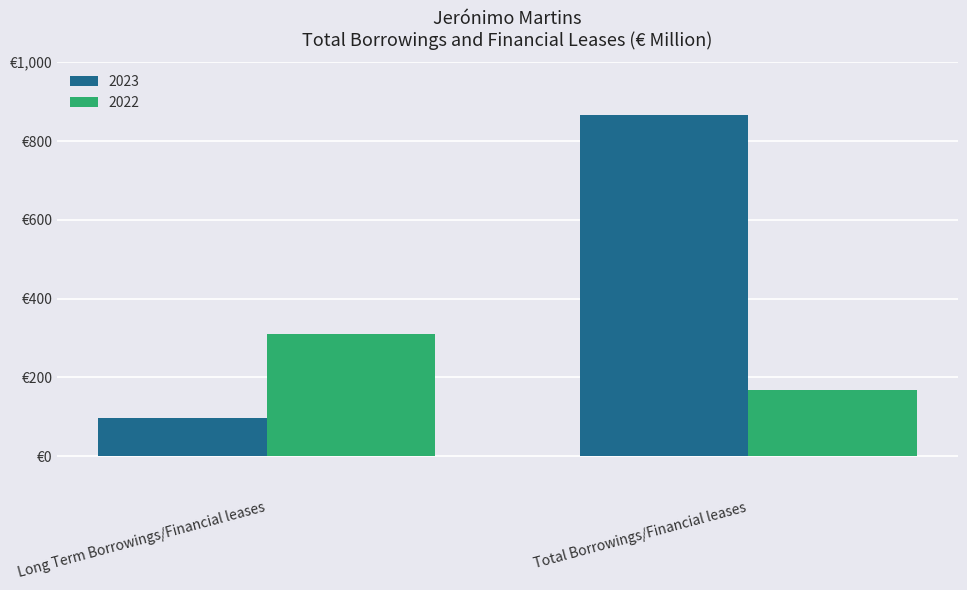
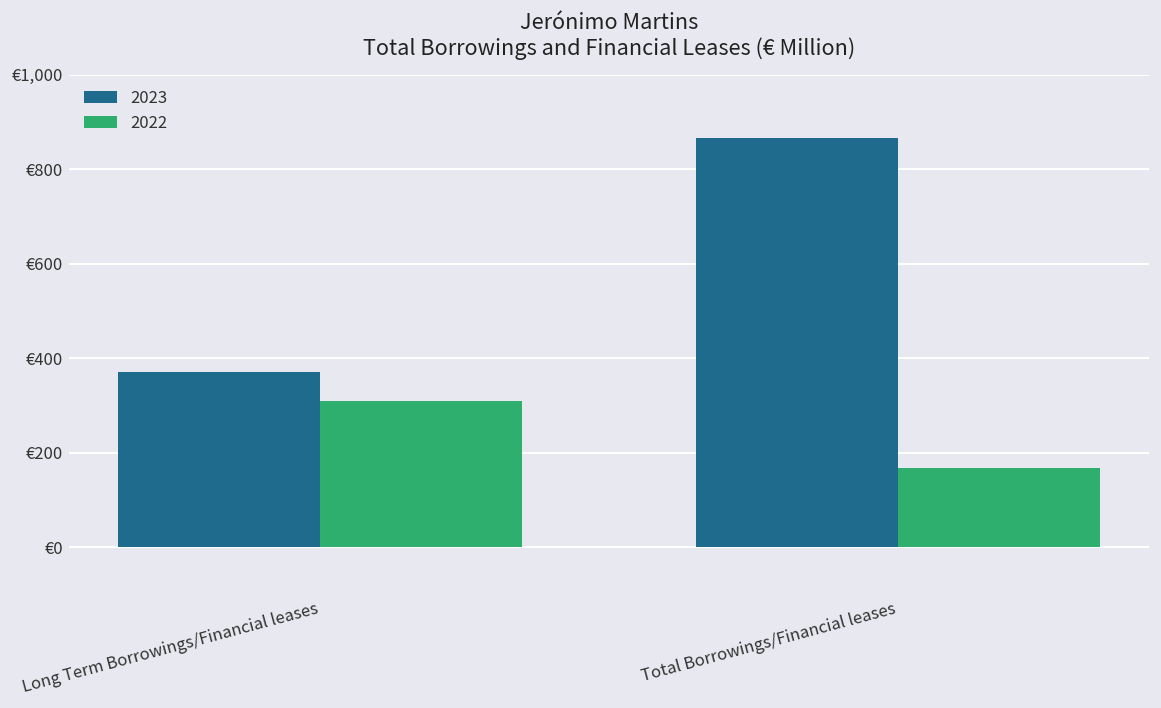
  {
    "2023": {
-     "Long Term Borrowings/Financial leases": "€100",
+     "Long Term Borrowings/Financial leases": "€370",
      "Total Borrowings/Financial leases": "€870"
    },
    "2022": {
      "Long Term Borrowings/Financial leases": "€310",
      "Total Borrowings/Financial leases": "€170"
    }
  }
